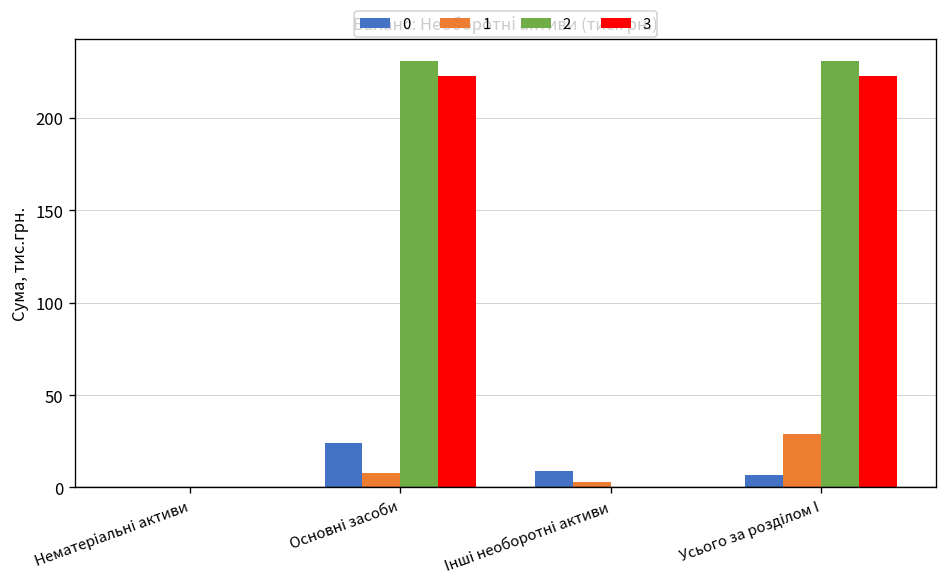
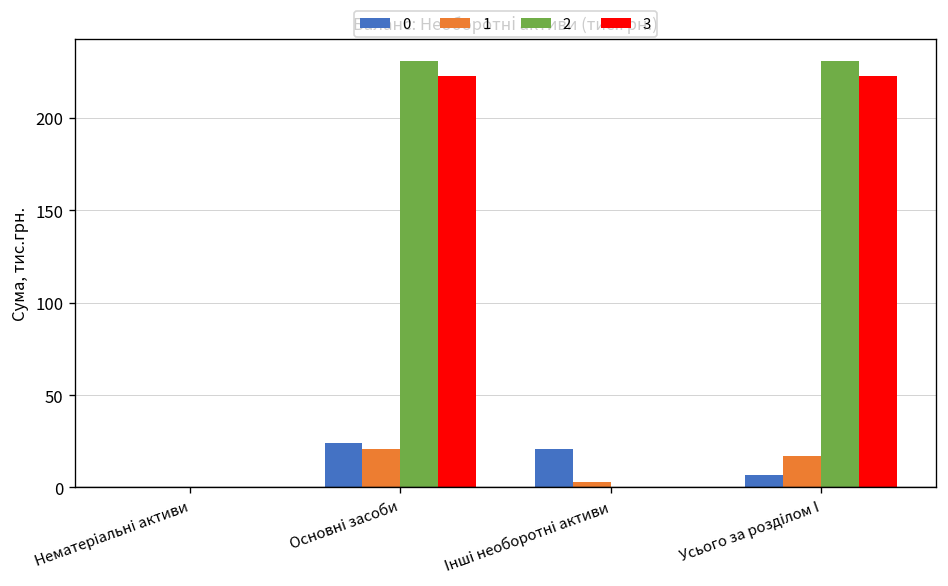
  {
    "0": {
      "Нематерiальнi активи": 0,
      "Основнi засоби": 24,
-     "Iншi необоротнi активи": 9,
+     "Iншi необоротнi активи": 21,
      "Усього за роздiлом I": 7
    },
    "1": {
      "Нематерiальнi активи": 0,
-     "Основнi засоби": 8,
+     "Основнi засоби": 21,
      "Iншi необоротнi активи": 3,
-     "Усього за роздiлом I": 29
+     "Усього за роздiлом I": 17
    },
    "2": {
      "Нематерiальнi активи": 0,
      "Основнi засоби": 231,
      "Iншi необоротнi активи": 0,
      "Усього за роздiлом I": 231
    },
    "3": {
      "Нематерiальнi активи": 0,
      "Основнi засоби": 223,
      "Iншi необоротнi активи": 0,
      "Усього за роздiлом I": 223
    }
  }
